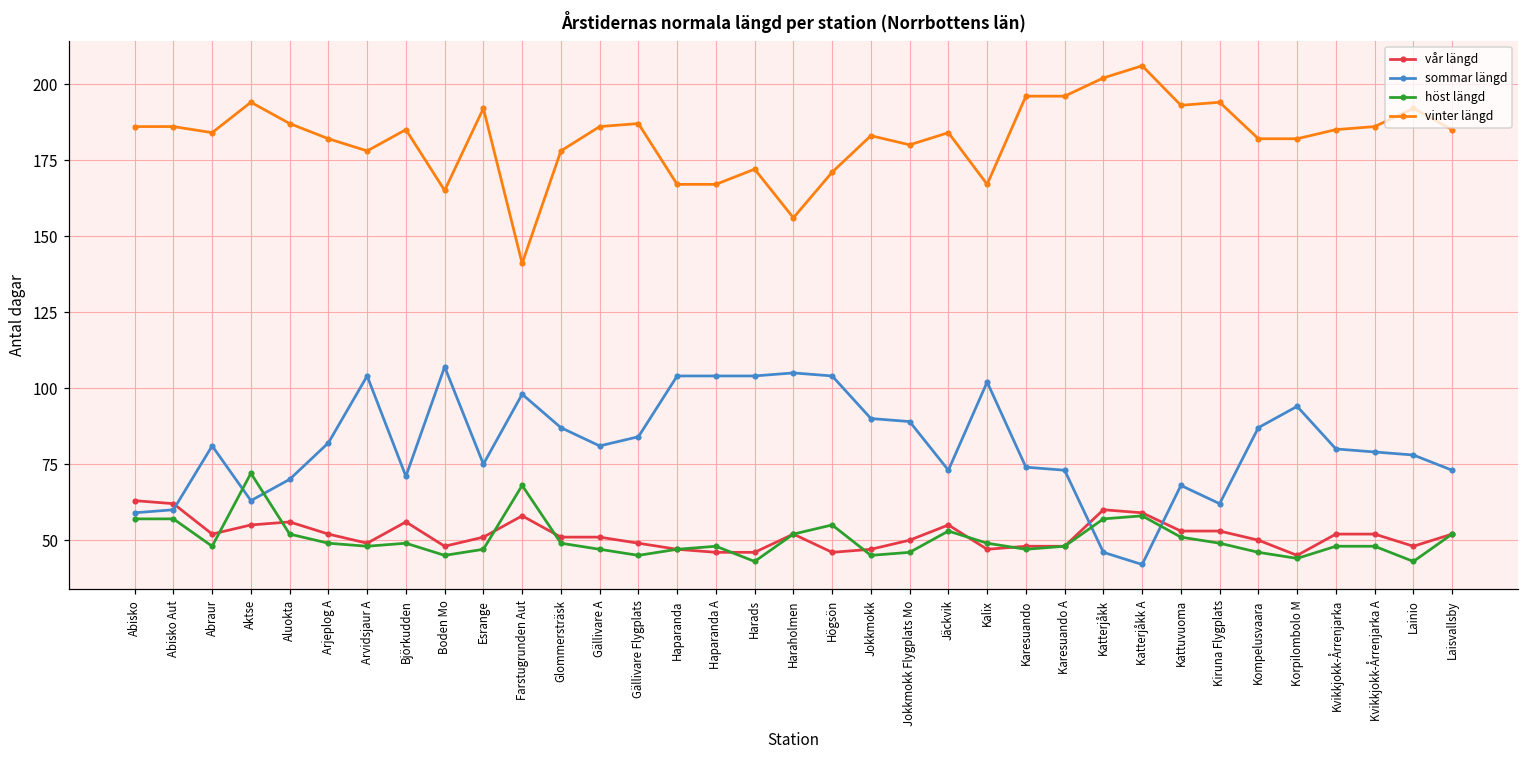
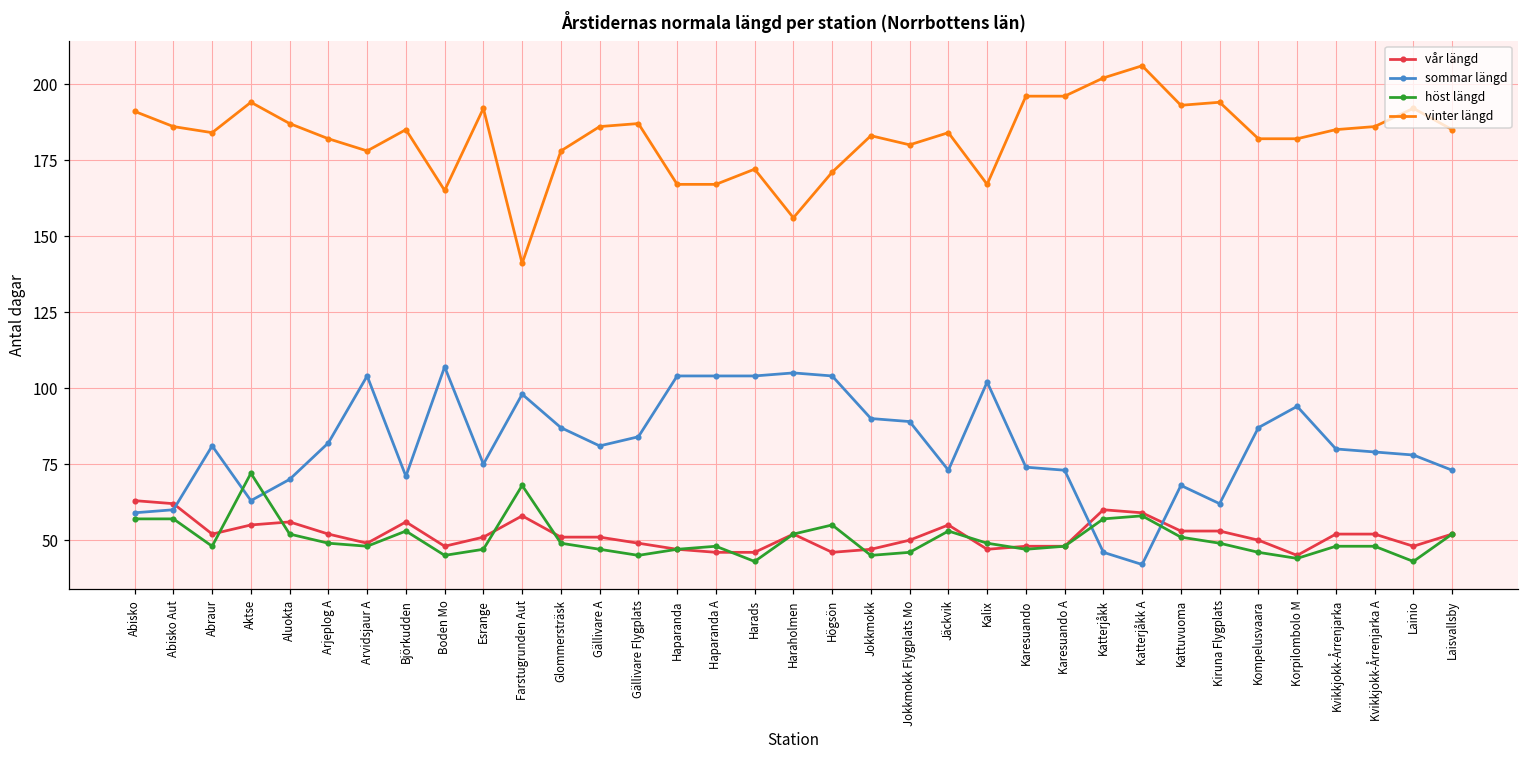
  {
    "vår längd": {
      "Abisko": 63,
      "Abisko Aut": 62,
      "Abraur": 52,
      "Aktse": 55,
      "Aluokta": 56,
      "Arjeplog A": 52,
      "Arvidsjaur A": 49,
      "Björkudden": 56,
      "Boden Mo": 48,
      "Esrange": 51,
      "Farstugrunden Aut": 58,
      "Glommersträsk": 51,
      "Gällivare A": 51,
      "Gällivare Flygplats": 49,
      "Haparanda A": 46,
      "Harads": 46,
      "Högsön": 46,
      "Jokkmokk": 47,
      "Jokkmokk Flygplats Mo": 50,
      "Jäckvik": 55,
      "Kalix": 47,
      "Karesuando": 48,
      "Katterjåkk": 60,
      "Katterjåkk A": 59,
      "Kattuvuoma": 53,
      "Kiruna Flygplats": 53,
      "Kompelusvaara": 50,
      "Korpilombolo M": 45,
      "Kvikkjokk-Årrenjarka": 52,
      "Kvikkjokk-Årrenjarka A": 52,
      "Lainio": 48
    },
    "sommar längd": {
      "Abisko": 59,
      "Abisko Aut": 60,
      "Abraur": 81,
      "Aktse": 63,
      "Aluokta": 70,
      "Arjeplog A": 82,
      "Arvidsjaur A": 104,
      "Björkudden": 71,
      "Boden Mo": 107,
      "Esrange": 75,
      "Farstugrunden Aut": 98,
      "Glommersträsk": 87,
      "Gällivare A": 81,
      "Gällivare Flygplats": 84,
      "Haparanda": 104,
      "Haparanda A": 104,
      "Harads": 104,
      "Haraholmen": 105,
      "Högsön": 104,
      "Jokkmokk": 90,
      "Jokkmokk Flygplats Mo": 89,
      "Jäckvik": 73,
      "Kalix": 102,
      "Karesuando": 74,
      "Karesuando A": 73,
      "Katterjåkk": 46,
      "Katterjåkk A": 42,
      "Kattuvuoma": 68,
      "Kiruna Flygplats": 62,
      "Kompelusvaara": 87,
      "Korpilombolo M": 94,
      "Kvikkjokk-Årrenjarka": 80,
      "Kvikkjokk-Årrenjarka A": 79,
      "Lainio": 78,
      "Laisvallsby": 73
    },
    "höst längd": {
      "Abisko": 57,
      "Abisko Aut": 57,
      "Abraur": 48,
      "Aktse": 72,
      "Aluokta": 52,
      "Arjeplog A": 49,
      "Arvidsjaur A": 48,
-     "Björkudden": 49,
+     "Björkudden": 53,
      "Boden Mo": 45,
      "Esrange": 47,
      "Farstugrunden Aut": 68,
      "Glommersträsk": 49,
      "Gällivare A": 47,
      "Gällivare Flygplats": 45,
      "Haparanda A": 48,
      "Harads": 43,
      "Högsön": 55,
      "Jokkmokk": 45,
      "Jokkmokk Flygplats Mo": 46,
      "Jäckvik": 53,
      "Kalix": 49,
      "Karesuando": 47,
      "Katterjåkk": 57,
      "Katterjåkk A": 58,
      "Kattuvuoma": 51,
      "Kiruna Flygplats": 49,
      "Kompelusvaara": 46,
      "Korpilombolo M": 44,
      "Kvikkjokk-Årrenjarka": 48,
      "Kvikkjokk-Årrenjarka A": 48,
      "Lainio": 43
    },
    "vinter längd": {
-     "Abisko": 186,
+     "Abisko": 191,
      "Abisko Aut": 186,
      "Abraur": 184,
      "Aktse": 194,
      "Aluokta": 187,
      "Arjeplog A": 182,
      "Arvidsjaur A": 178,
      "Björkudden": 185,
      "Boden Mo": 165,
      "Esrange": 192,
      "Farstugrunden Aut": 141,
      "Glommersträsk": 178,
      "Gällivare A": 186,
      "Gällivare Flygplats": 187,
      "Haparanda": 167,
      "Haparanda A": 167,
      "Harads": 172,
      "Haraholmen": 156,
      "Högsön": 171,
      "Jokkmokk": 183,
      "Jokkmokk Flygplats Mo": 180,
      "Jäckvik": 184,
      "Kalix": 167,
      "Karesuando": 196,
      "Karesuando A": 196,
      "Katterjåkk": 202,
      "Katterjåkk A": 206,
      "Kattuvuoma": 193,
      "Kiruna Flygplats": 194,
      "Kompelusvaara": 182,
      "Korpilombolo M": 182,
      "Kvikkjokk-Årrenjarka": 185,
      "Kvikkjokk-Årrenjarka A": 186,
      "Laisvallsby": 185
    }
  }
